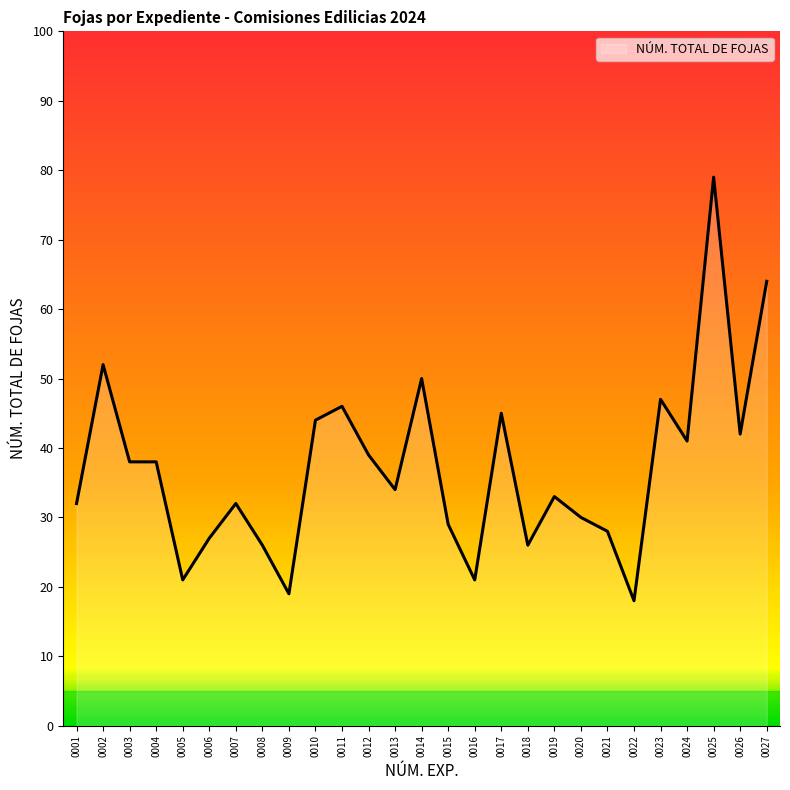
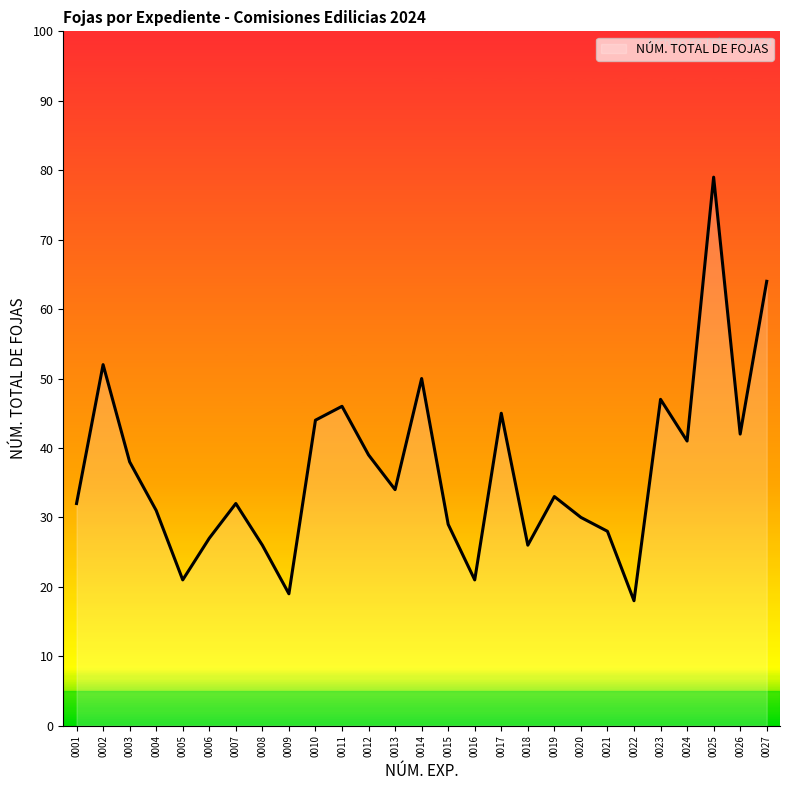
  {
    "0001": 32,
    "0002": 52,
    "0003": 38,
-   "0004": 38,
+   "0004": 31,
    "0005": 21,
    "0006": 27,
    "0007": 32,
    "0008": 26,
    "0009": 19,
    "0010": 44,
    "0011": 46,
    "0012": 39,
    "0013": 34,
    "0014": 50,
    "0015": 29,
    "0016": 21,
    "0017": 45,
    "0018": 26,
    "0019": 33,
    "0020": 30,
    "0021": 28,
    "0022": 18,
    "0023": 47,
    "0024": 41,
    "0025": 79,
    "0026": 42,
    "0027": 64
  }
